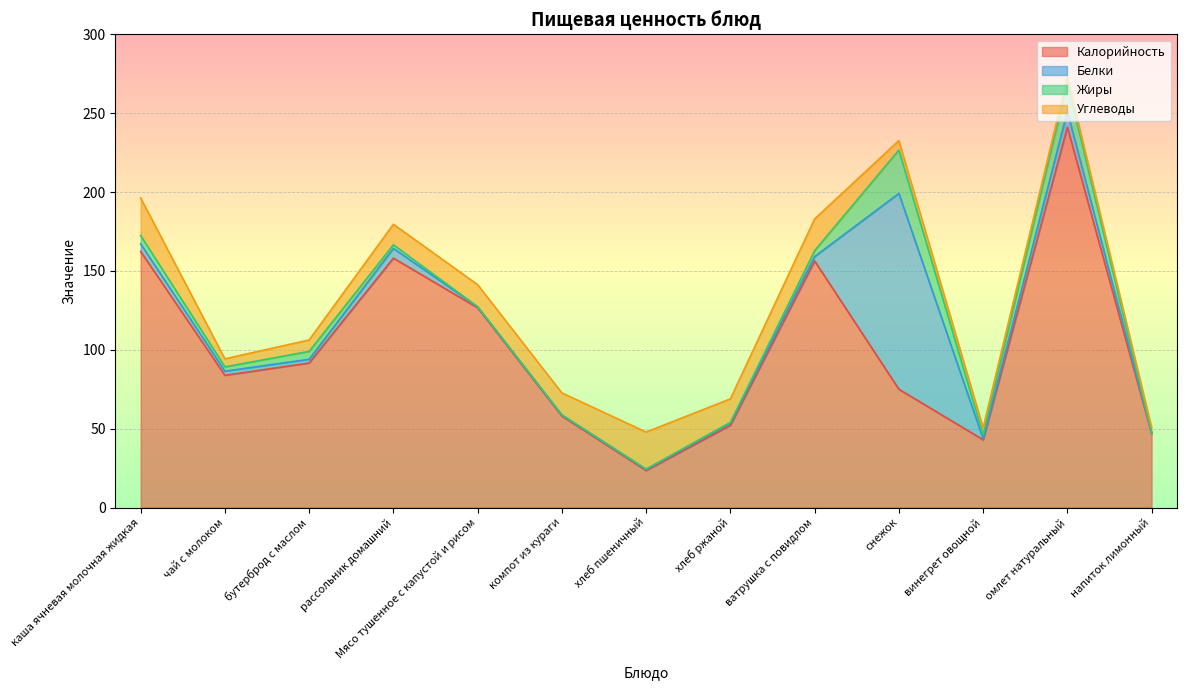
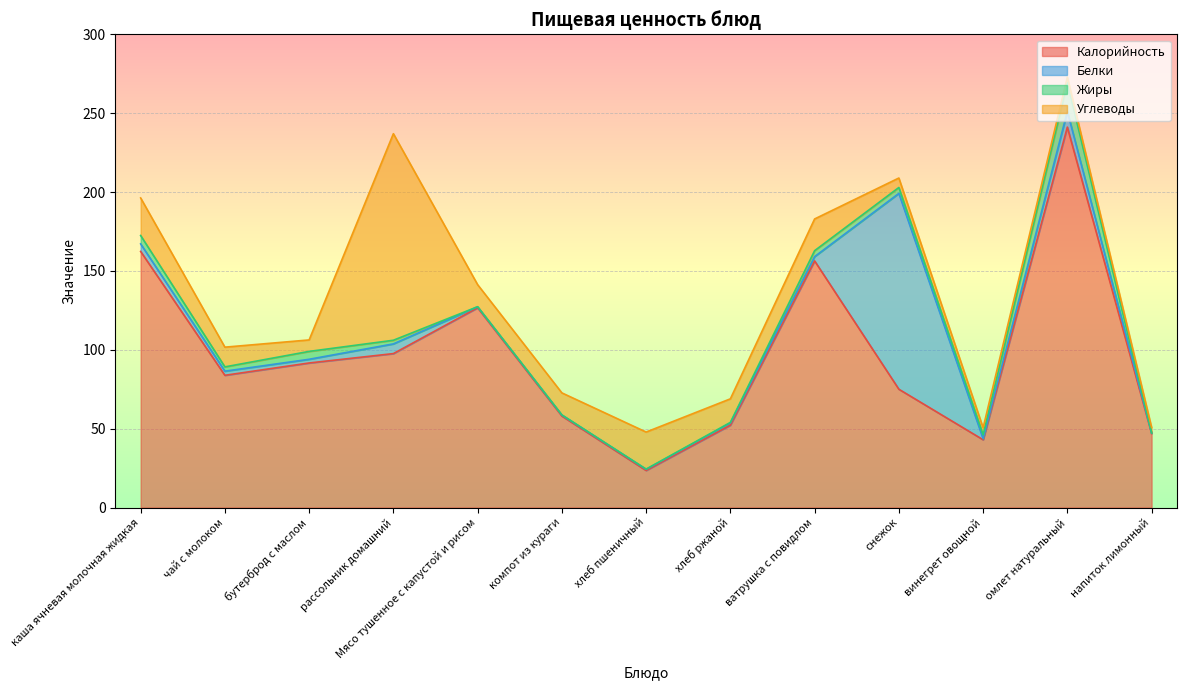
  {
    "Калорийность": {
      "каша ячневая молочная жидкая": 162,
      "чай с молоком": 84,
      "бутерброд с маслом": 92,
-     "рассольник домашний": 158,
+     "рассольник домашний": 98,
      "ватрушка с повидлом": 156,
      "снежок": 75,
      "омлет натуральный": 241
    },
    "Белки": {
      "каша ячневая молочная жидкая": 5,
      "чай с молоком": 3,
      "бутерброд с маслом": 2,
      "рассольник домашний": 6,
      "ватрушка с повидлом": 3,
      "снежок": 124
    },
    "Жиры": {
      "каша ячневая молочная жидкая": 5,
      "чай с молоком": 3,
      "бутерброд с маслом": 5,
      "рассольник домашний": 2,
      "ватрушка с повидлом": 4,
-     "снежок": 27,
+     "снежок": 4,
      "винегрет овощной": 2
    },
    "Углеводы": {
      "каша ячневая молочная жидкая": 24,
-     "чай с молоком": 5,
+     "чай с молоком": 13,
      "бутерброд с маслом": 7,
-     "рассольник домашний": 13,
+     "рассольник домашний": 131,
      "Мясо тушенное с капустой и рисом": 14,
      "компот из кураги": 14,
      "хлеб пшеничный": 24,
      "хлеб ржаной": 15,
      "ватрушка с повидлом": 20,
      "снежок": 6,
      "винегрет овощной": 4,
      "напиток лимонный": 4
    }
  }
